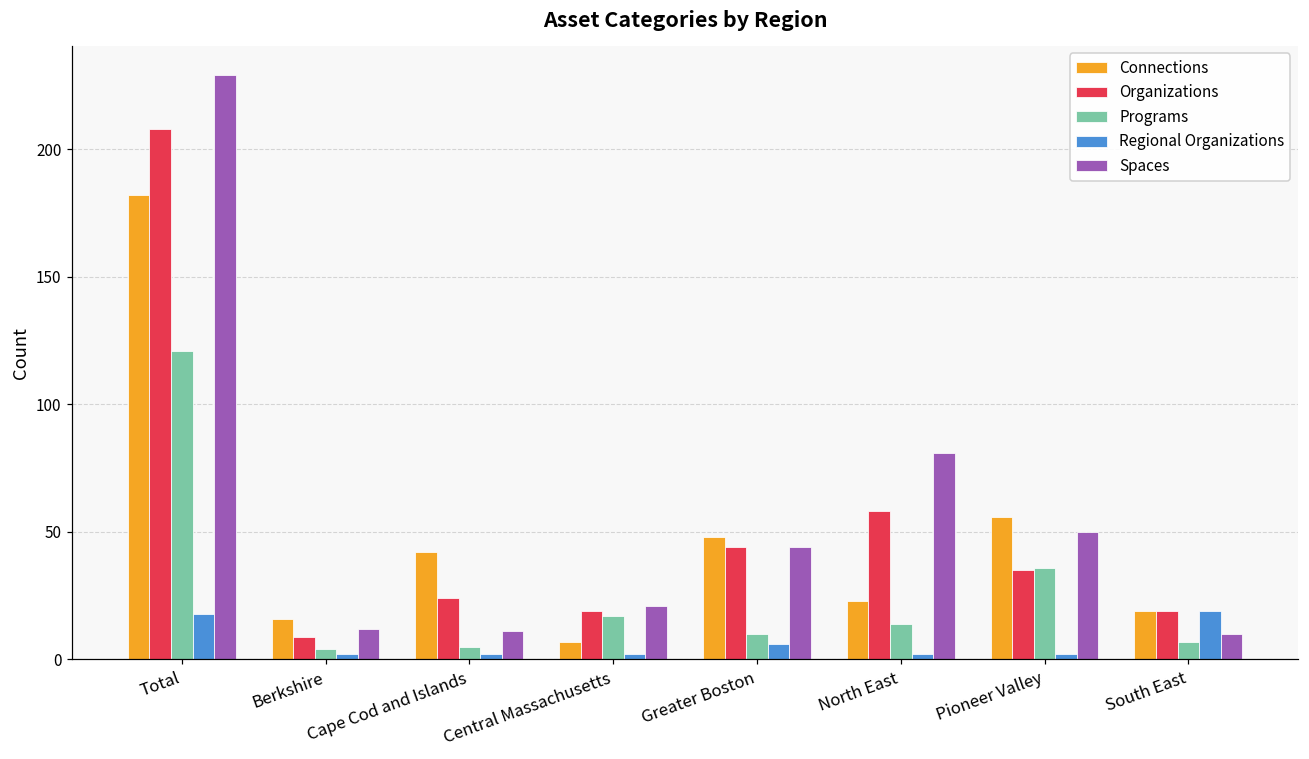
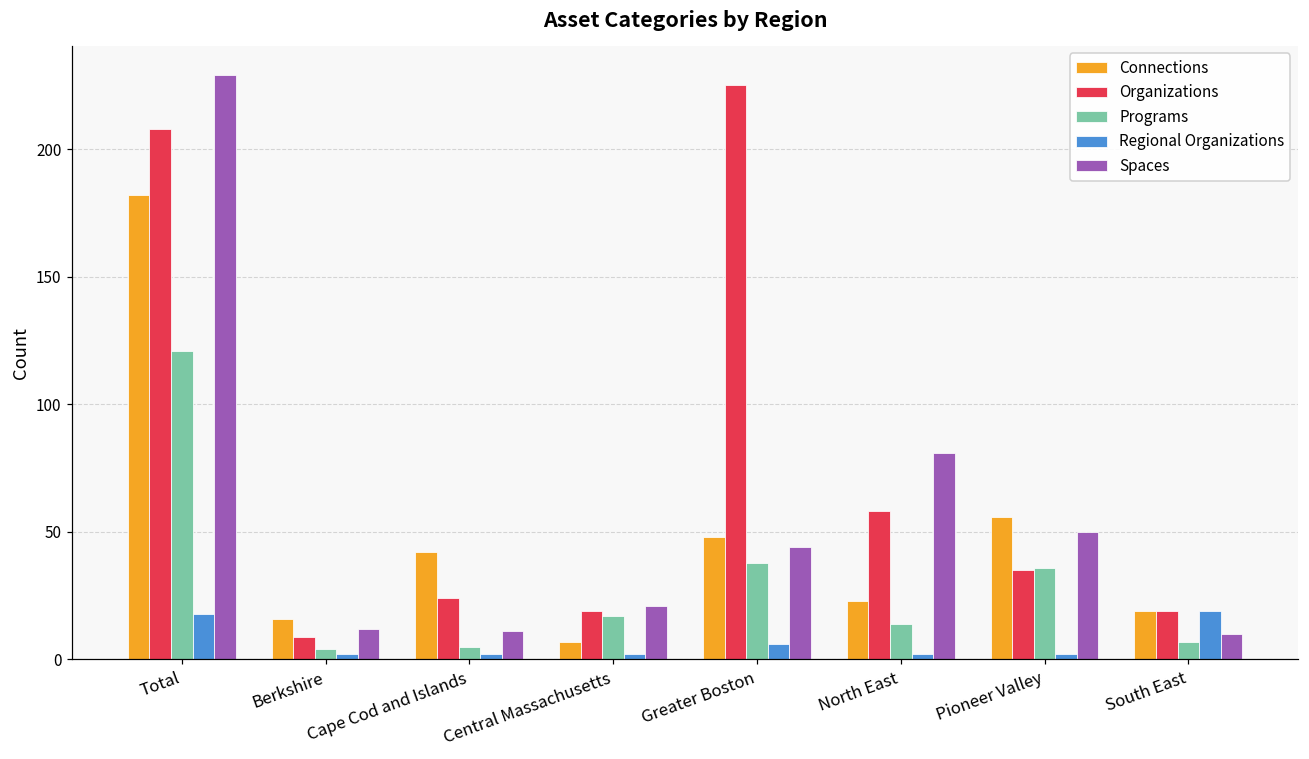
  {
    "Connections": {
      "Total": 182,
      "Berkshire": 16,
      "Cape Cod and Islands": 42,
      "Central Massachusetts": 7,
      "Greater Boston": 48,
      "North East": 23,
      "Pioneer Valley": 56,
      "South East": 19
    },
    "Organizations": {
      "Total": 208,
      "Berkshire": 9,
      "Cape Cod and Islands": 24,
      "Central Massachusetts": 19,
-     "Greater Boston": 44,
+     "Greater Boston": 225,
      "North East": 58,
      "Pioneer Valley": 35,
      "South East": 19
    },
    "Programs": {
      "Total": 121,
      "Berkshire": 4,
      "Cape Cod and Islands": 5,
      "Central Massachusetts": 17,
-     "Greater Boston": 10,
+     "Greater Boston": 38,
      "North East": 14,
      "Pioneer Valley": 36,
      "South East": 7
    },
    "Regional Organizations": {
      "Total": 18,
      "Berkshire": 2,
      "Cape Cod and Islands": 2,
      "Central Massachusetts": 2,
      "Greater Boston": 6,
      "North East": 2,
      "Pioneer Valley": 2,
      "South East": 19
    },
    "Spaces": {
      "Total": 229,
      "Berkshire": 12,
      "Cape Cod and Islands": 11,
      "Central Massachusetts": 21,
      "Greater Boston": 44,
      "North East": 81,
      "Pioneer Valley": 50,
      "South East": 10
    }
  }
